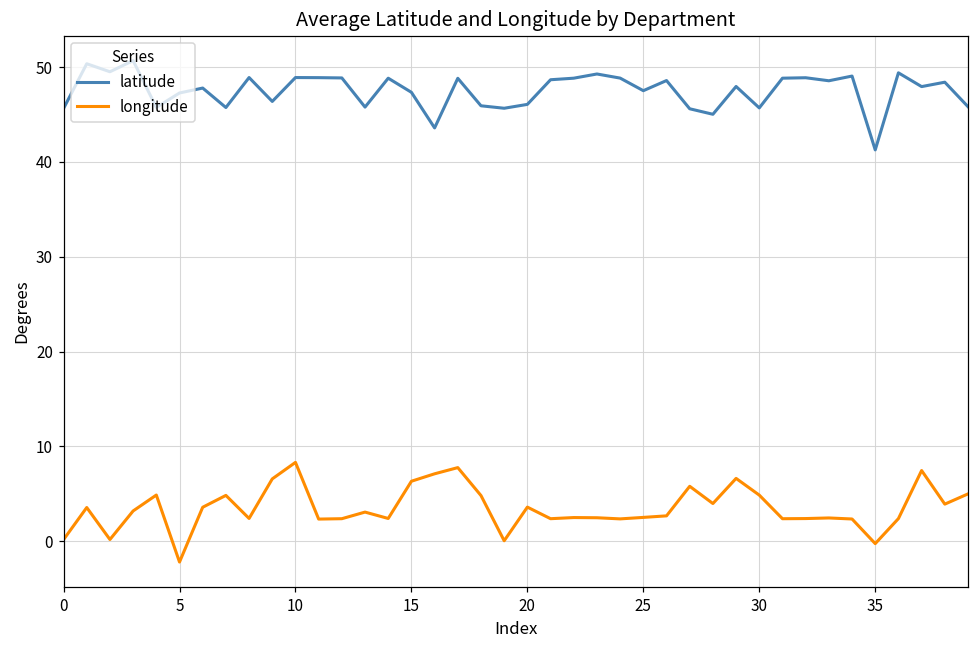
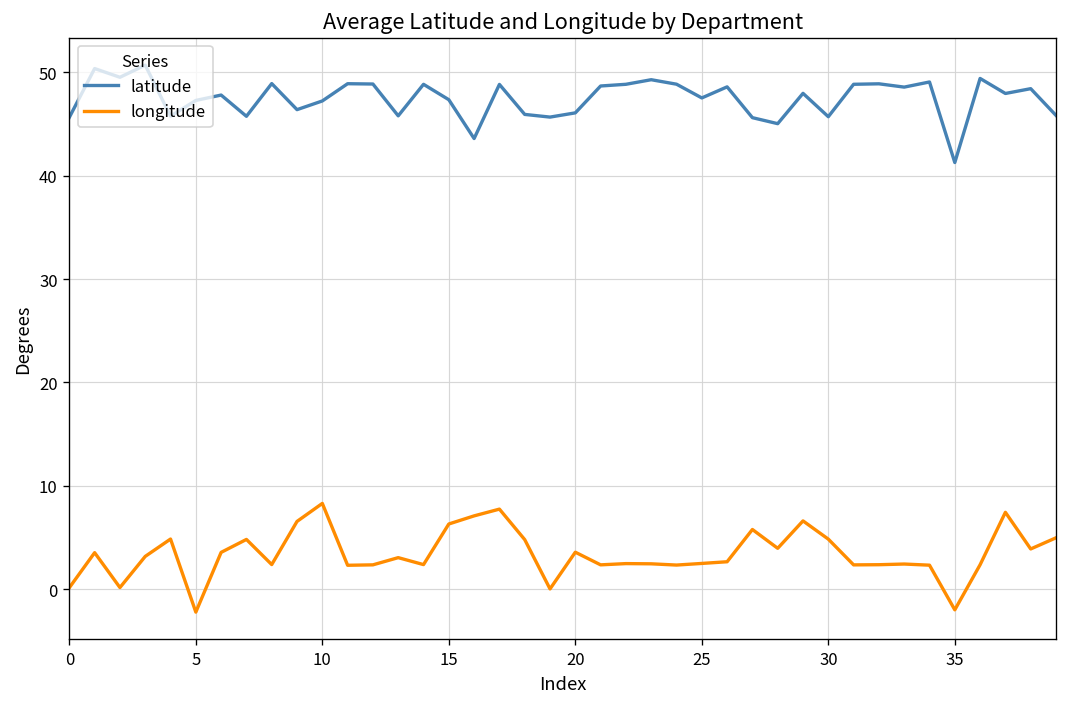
  {
    "latitude": {
      "0": 46,
-     "10": 49,
+     "10": 47,
      "15": 47,
      "20": 46,
      "25": 48,
      "30": 46,
      "35": 41
    },
    "longitude": {
      "0": 0,
      "5": -2,
      "10": 8,
      "15": 6,
      "20": 4,
      "25": 2,
      "30": 5,
-     "35": 0
+     "35": -2
    }
  }
